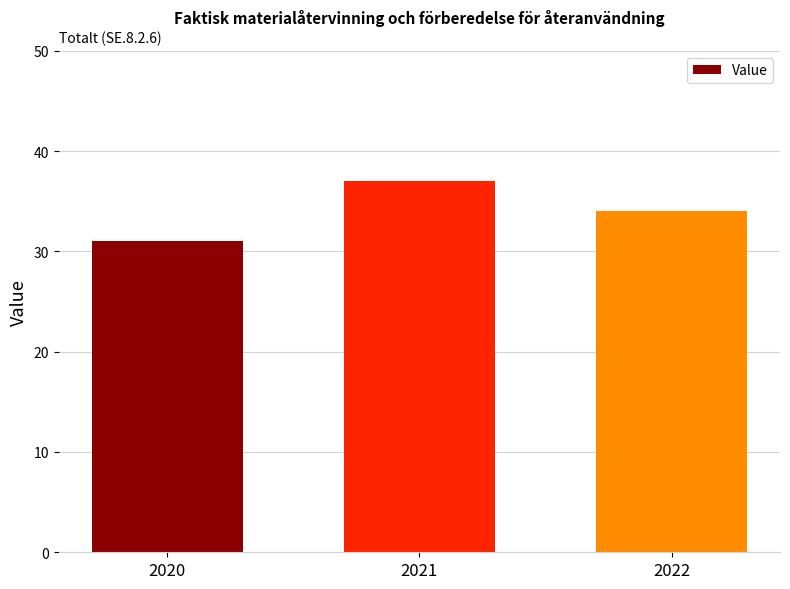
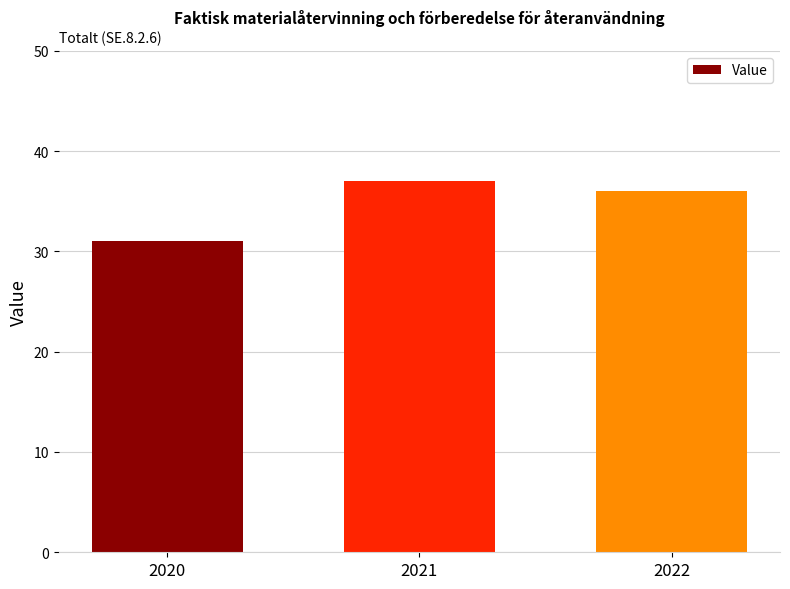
  {
    "2020": 31,
    "2021": 37,
-   "2022": 34
+   "2022": 36
  }
